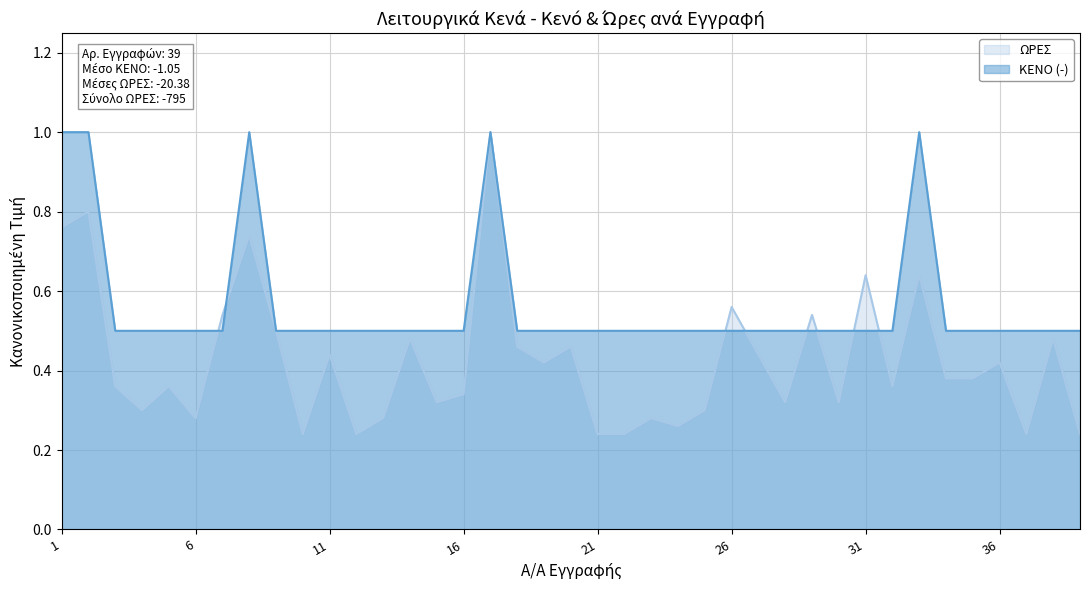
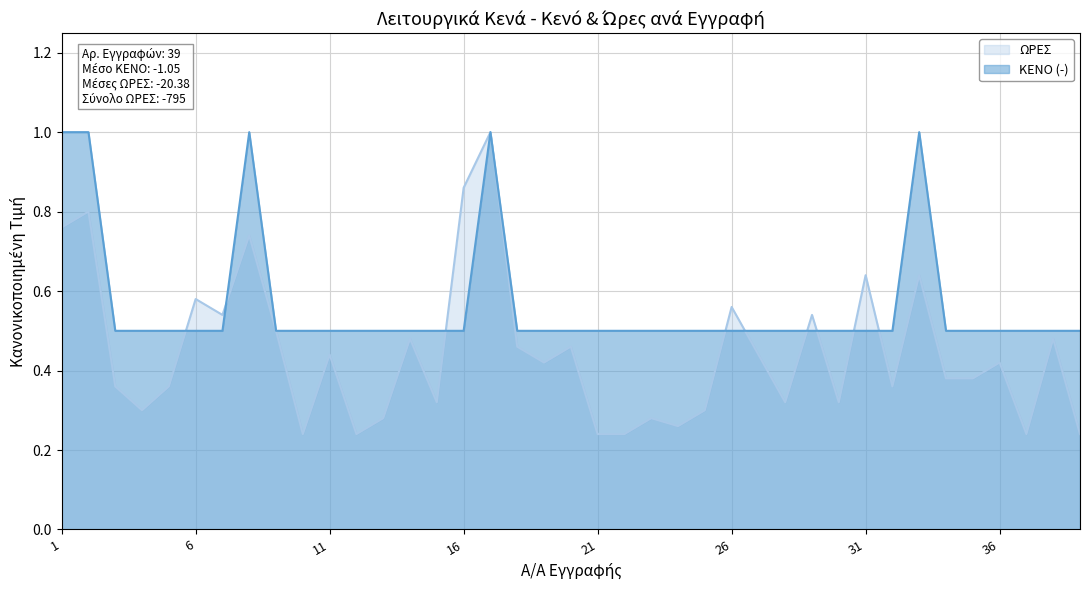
  {
    "ΩΡΕΣ": {
      "1": 0.76,
-     "6": 0.28,
+     "6": 0.58,
      "11": 0.44,
-     "16": 0.34,
+     "16": 0.86,
      "21": 0.24,
      "26": 0.56,
      "31": 0.64,
      "36": 0.42
    },
    "ΚΕΝΟ (-)": {
      "1": 1.00,
      "6": 0.50,
      "11": 0.50,
      "16": 0.50,
      "21": 0.50,
      "26": 0.50,
      "31": 0.50,
      "36": 0.50
    }
  }
